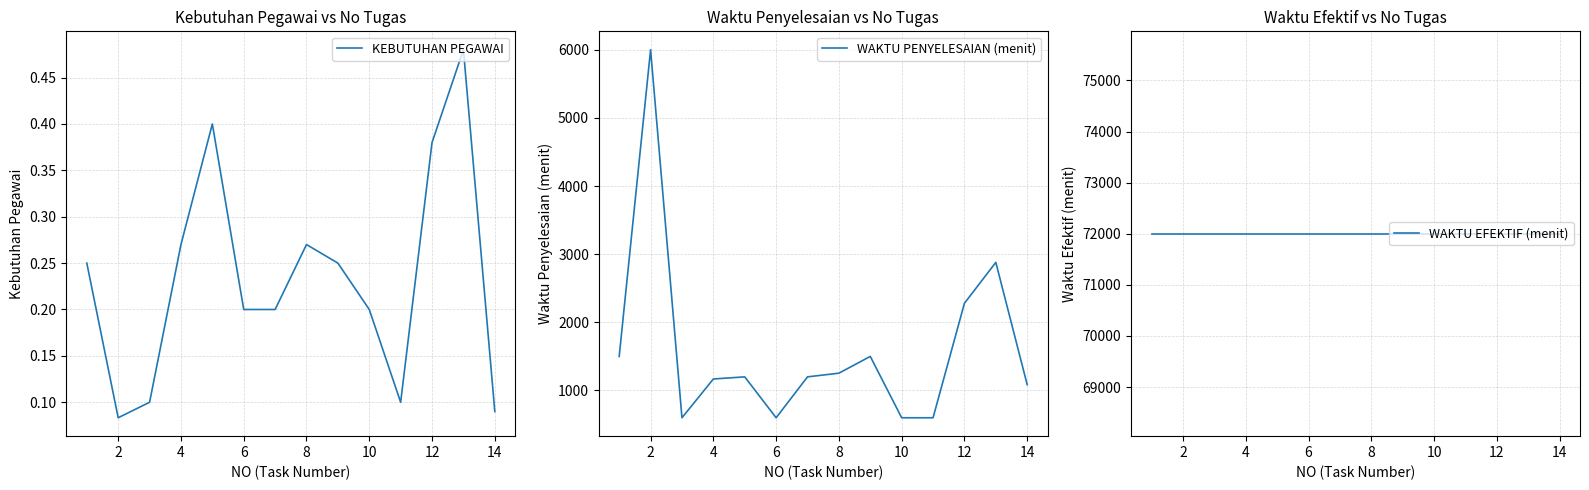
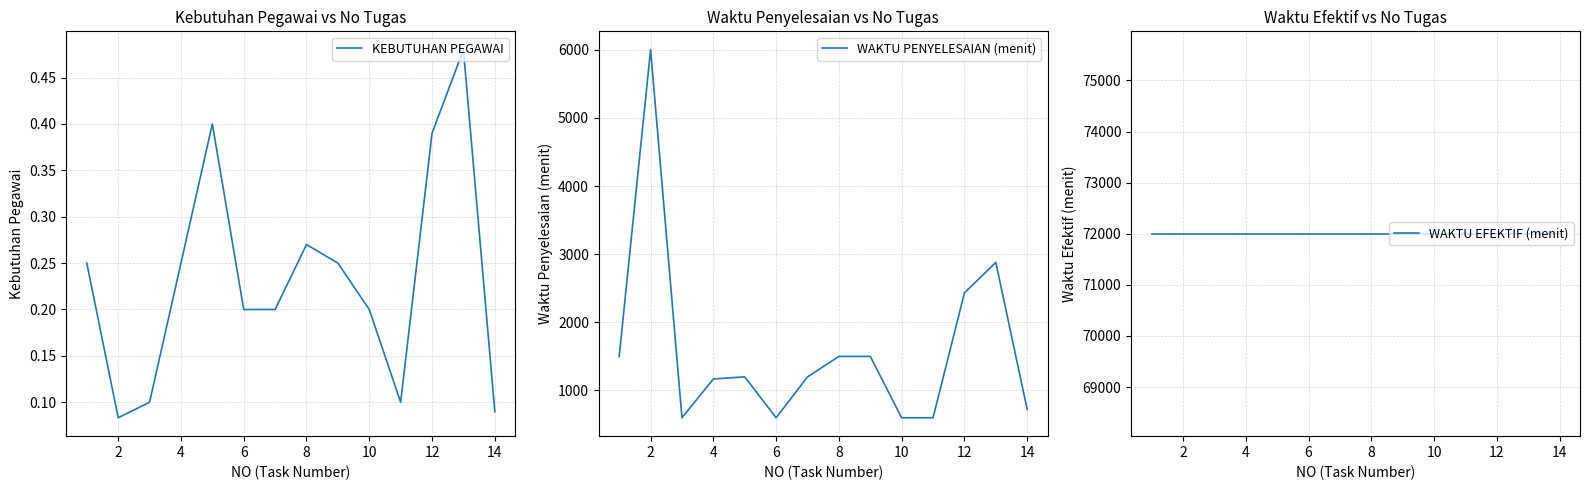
  {
    "Kebutuhan Pegawai vs No Tugas": {
      "2": 0.08,
-     "4": 0.27,
+     "4": 0.25,
      "6": 0.20,
      "8": 0.27,
      "10": 0.20,
-     "12": 0.38,
+     "12": 0.39,
      "14": 0.09
    },
    "Waktu Penyelesaian vs No Tugas": {
      "2": 6000,
      "4": 1200,
      "6": 600,
-     "8": 1300,
+     "8": 1500,
      "10": 600,
-     "12": 2300,
-     "14": 1100
+     "12": 2400,
+     "14": 700
    },
    "Waktu Efektif vs No Tugas": {
      "2": 72000,
      "4": 72000,
      "6": 72000,
      "8": 72000
    }
  }
